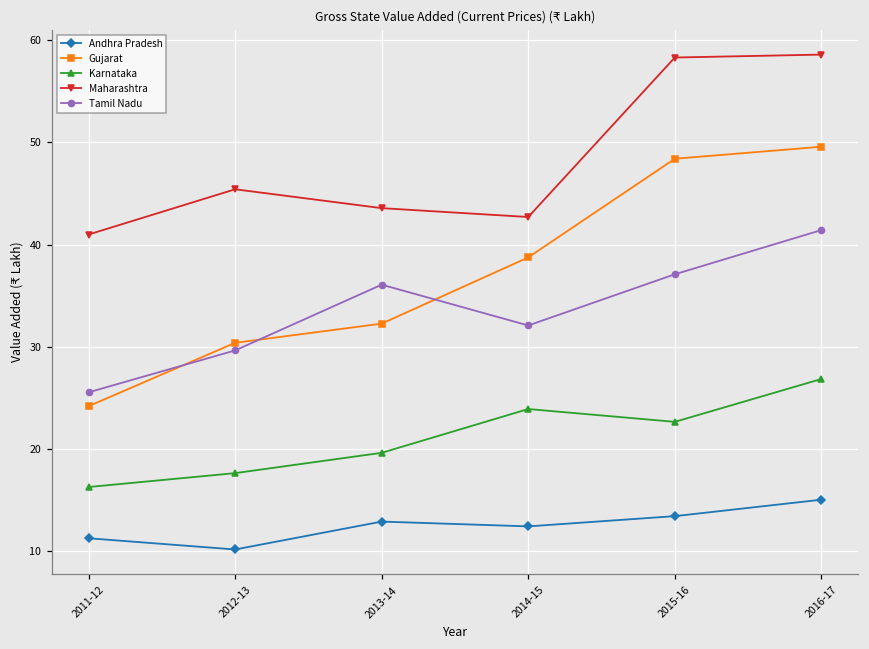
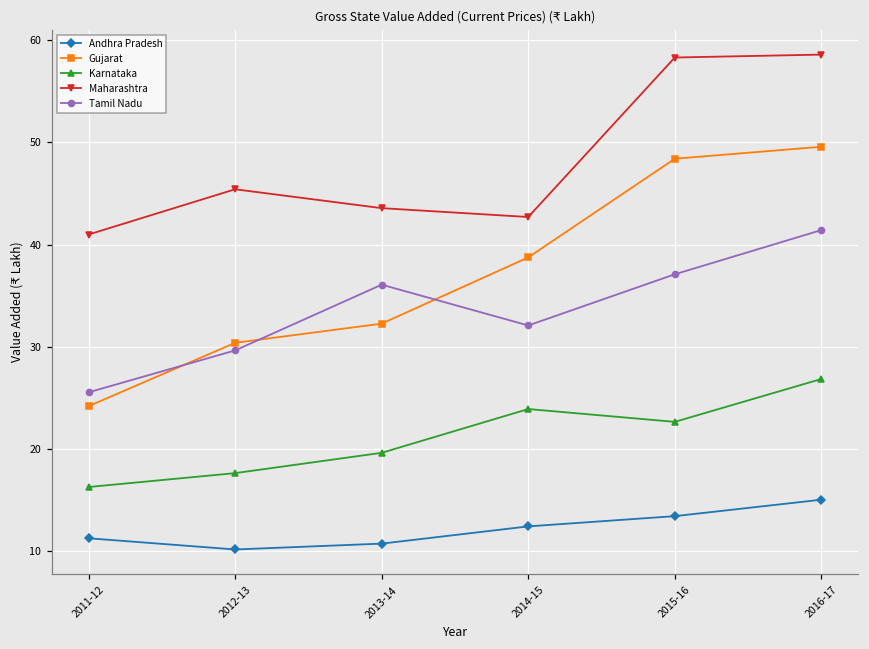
  {
    "Andhra Pradesh": {
      "2011-12": 11,
      "2012-13": 10,
-     "2013-14": 13,
+     "2013-14": 11,
      "2014-15": 12,
      "2015-16": 13,
      "2016-17": 15
    },
    "Gujarat": {
      "2011-12": 24,
      "2012-13": 30,
      "2013-14": 32,
      "2014-15": 39,
      "2015-16": 48,
      "2016-17": 50
    },
    "Karnataka": {
      "2011-12": 16,
      "2012-13": 18,
      "2013-14": 20,
      "2014-15": 24,
      "2015-16": 23,
      "2016-17": 27
    },
    "Maharashtra": {
      "2011-12": 41,
      "2012-13": 45,
      "2013-14": 44,
      "2014-15": 43,
      "2015-16": 58,
      "2016-17": 59
    },
    "Tamil Nadu": {
      "2011-12": 26,
      "2012-13": 30,
      "2013-14": 36,
      "2014-15": 32,
      "2015-16": 37,
      "2016-17": 41
    }
  }
